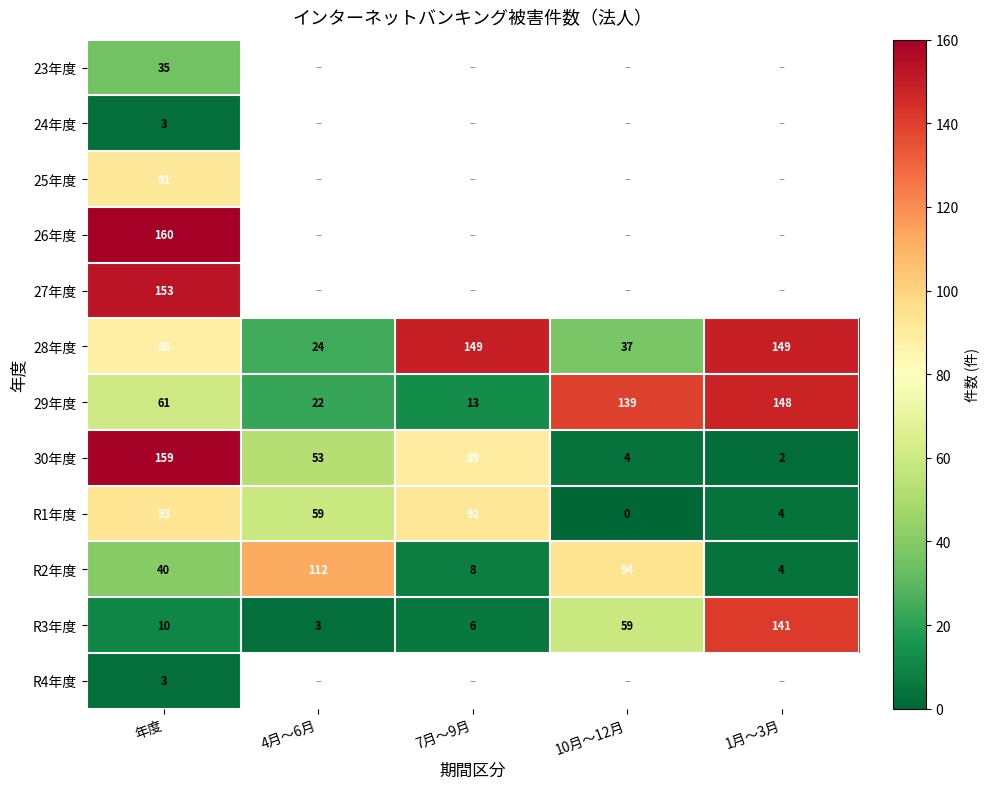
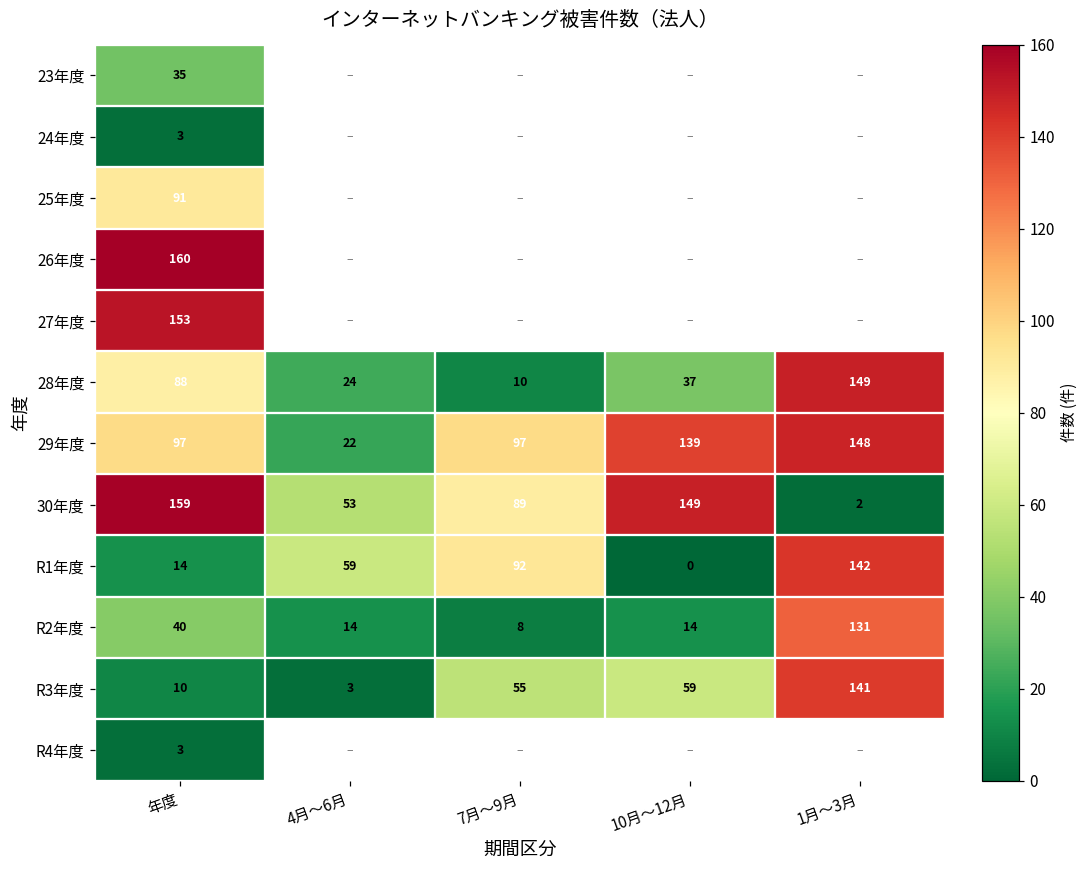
  {
    "23年度": {
      "年度": 35
    },
    "24年度": {
      "年度": 3
    },
    "25年度": {
      "年度": 91
    },
    "26年度": {
      "年度": 160
    },
    "27年度": {
      "年度": 153
    },
    "28年度": {
      "年度": 88,
      "4月～6月": 24,
-     "7月～9月": 149,
+     "7月～9月": 10,
      "10月～12月": 37,
      "1月～3月": 149
    },
    "29年度": {
-     "年度": 61,
+     "年度": 97,
      "4月～6月": 22,
-     "7月～9月": 13,
+     "7月～9月": 97,
      "10月～12月": 139,
      "1月～3月": 148
    },
    "30年度": {
      "年度": 159,
      "4月～6月": 53,
      "7月～9月": 89,
-     "10月～12月": 4,
+     "10月～12月": 149,
      "1月～3月": 2
    },
    "R1年度": {
-     "年度": 93,
+     "年度": 14,
      "4月～6月": 59,
      "7月～9月": 92,
      "10月～12月": 0,
-     "1月～3月": 4
+     "1月～3月": 142
    },
    "R2年度": {
      "年度": 40,
-     "4月～6月": 112,
+     "4月～6月": 14,
      "7月～9月": 8,
-     "10月～12月": 94,
-     "1月～3月": 4
+     "10月～12月": 14,
+     "1月～3月": 131
    },
    "R3年度": {
      "年度": 10,
      "4月～6月": 3,
-     "7月～9月": 6,
+     "7月～9月": 55,
      "10月～12月": 59,
      "1月～3月": 141
    },
    "R4年度": {
      "年度": 3
    }
  }
